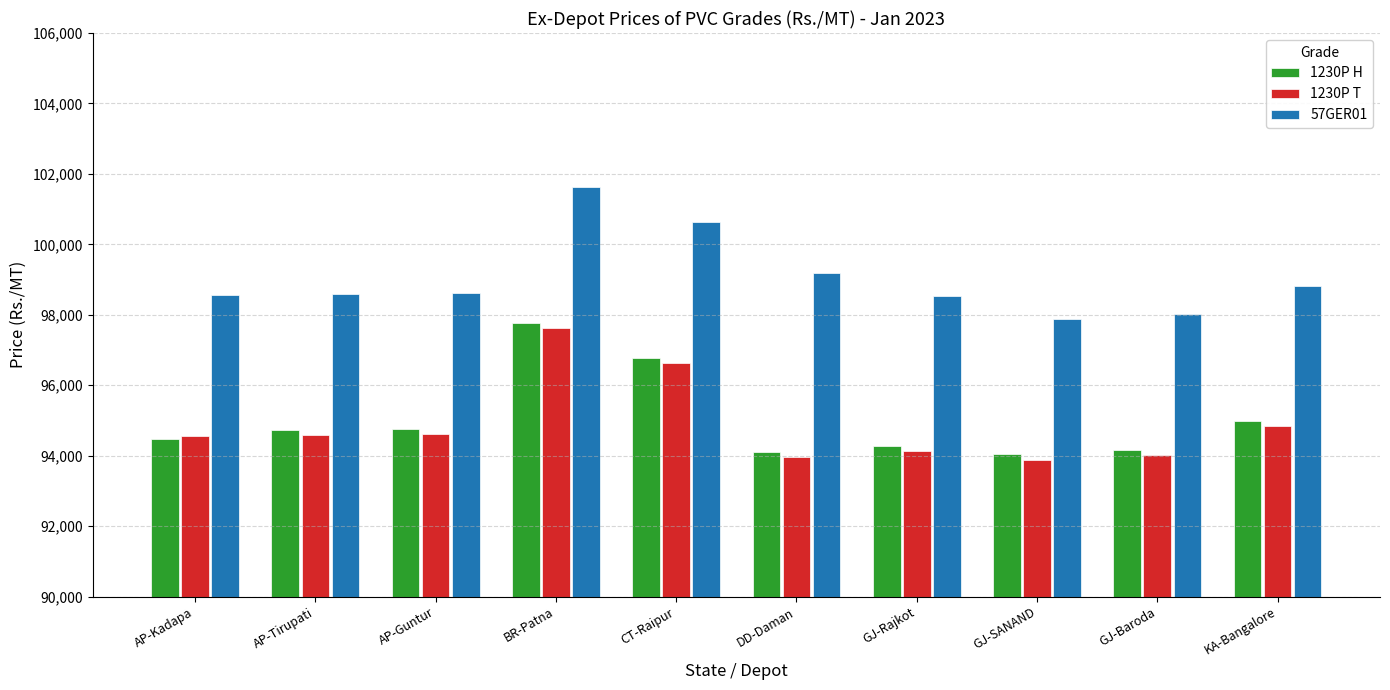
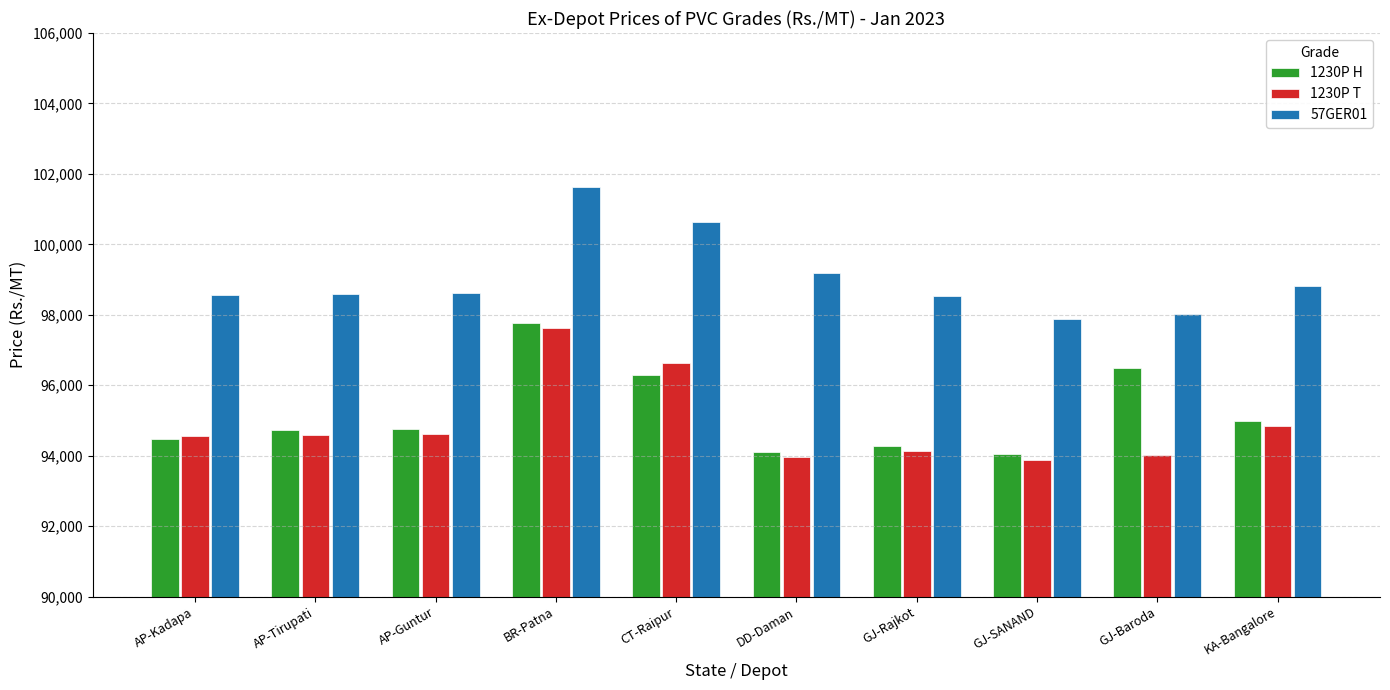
  {
    "1230P H": {
      "AP-Kadapa": "94,500",
      "AP-Tirupati": "94,700",
      "AP-Guntur": "94,800",
      "BR-Patna": "97,800",
-     "CT-Raipur": "96,800",
+     "CT-Raipur": "96,300",
      "DD-Daman": "94,100",
      "GJ-Rajkot": "94,300",
      "GJ-SANAND": "94,000",
-     "GJ-Baroda": "94,200",
+     "GJ-Baroda": "96,500",
      "KA-Bangalore": "95,000"
    },
    "1230P T": {
      "AP-Kadapa": "94,600",
      "AP-Tirupati": "94,600",
      "AP-Guntur": "94,600",
      "BR-Patna": "97,600",
      "CT-Raipur": "96,600",
      "DD-Daman": "94,000",
      "GJ-Rajkot": "94,100",
      "GJ-SANAND": "93,900",
      "GJ-Baroda": "94,000",
      "KA-Bangalore": "94,800"
    },
    "57GER01": {
      "AP-Kadapa": "98,600",
      "AP-Tirupati": "98,600",
      "AP-Guntur": "98,600",
      "BR-Patna": "101,600",
      "CT-Raipur": "100,600",
      "DD-Daman": "99,200",
      "GJ-Rajkot": "98,500",
      "GJ-SANAND": "97,900",
      "GJ-Baroda": "98,000",
      "KA-Bangalore": "98,800"
    }
  }
